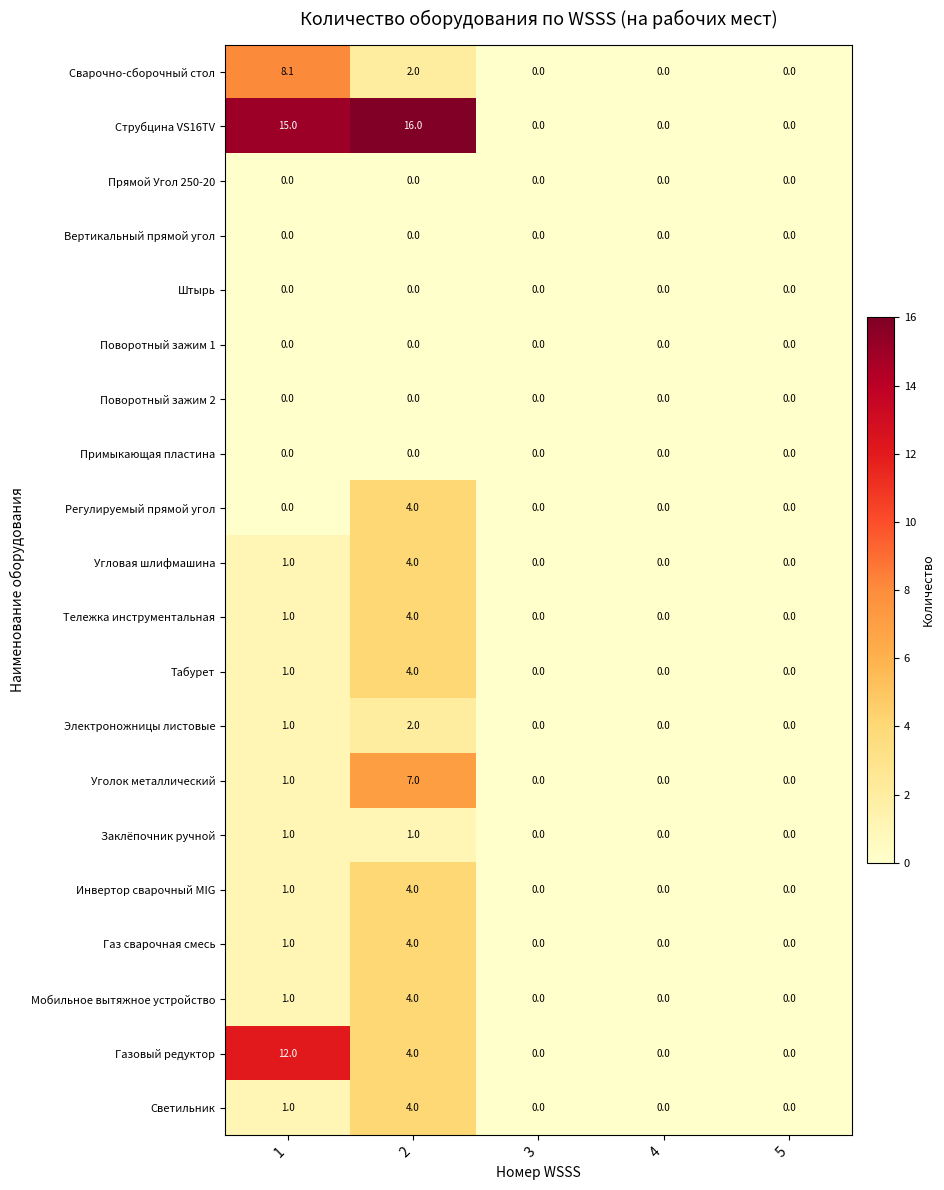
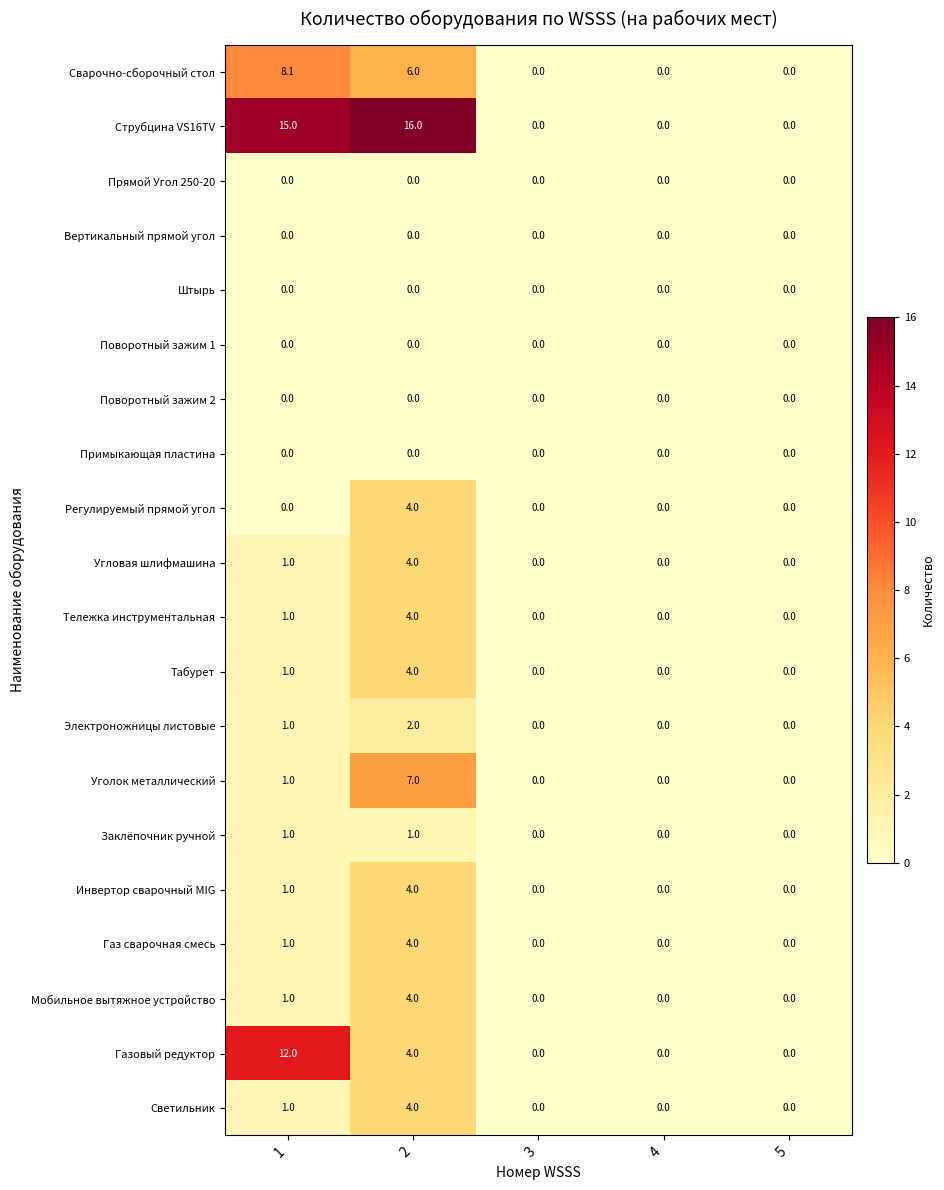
  {
    "Сварочно-сборочный стол": {
      "1": 8.1,
-     "2": 2.0,
+     "2": 6.0,
      "3": 0.0,
      "4": 0.0,
      "5": 0.0
    },
    "Струбцина VS16TV": {
      "1": 15.0,
      "2": 16.0,
      "3": 0.0,
      "4": 0.0,
      "5": 0.0
    },
    "Прямой Угол 250-20": {
      "1": 0.0,
      "2": 0.0,
      "3": 0.0,
      "4": 0.0,
      "5": 0.0
    },
    "Вертикальный прямой угол": {
      "1": 0.0,
      "2": 0.0,
      "3": 0.0,
      "4": 0.0,
      "5": 0.0
    },
    "Штырь": {
      "1": 0.0,
      "2": 0.0,
      "3": 0.0,
      "4": 0.0,
      "5": 0.0
    },
    "Поворотный зажим 1": {
      "1": 0.0,
      "2": 0.0,
      "3": 0.0,
      "4": 0.0,
      "5": 0.0
    },
    "Поворотный зажим 2": {
      "1": 0.0,
      "2": 0.0,
      "3": 0.0,
      "4": 0.0,
      "5": 0.0
    },
    "Примыкающая пластина": {
      "1": 0.0,
      "2": 0.0,
      "3": 0.0,
      "4": 0.0,
      "5": 0.0
    },
    "Регулируемый прямой угол": {
      "1": 0.0,
      "2": 4.0,
      "3": 0.0,
      "4": 0.0,
      "5": 0.0
    },
    "Угловая шлифмашина": {
      "1": 1.0,
      "2": 4.0,
      "3": 0.0,
      "4": 0.0,
      "5": 0.0
    },
    "Тележка инструментальная": {
      "1": 1.0,
      "2": 4.0,
      "3": 0.0,
      "4": 0.0,
      "5": 0.0
    },
    "Табурет": {
      "1": 1.0,
      "2": 4.0,
      "3": 0.0,
      "4": 0.0,
      "5": 0.0
    },
    "Электроножницы листовые": {
      "1": 1.0,
      "2": 2.0,
      "3": 0.0,
      "4": 0.0,
      "5": 0.0
    },
    "Уголок металлический": {
      "1": 1.0,
      "2": 7.0,
      "3": 0.0,
      "4": 0.0,
      "5": 0.0
    },
    "Заклёпочник ручной": {
      "1": 1.0,
      "2": 1.0,
      "3": 0.0,
      "4": 0.0,
      "5": 0.0
    },
    "Инвертор сварочный MIG": {
      "1": 1.0,
      "2": 4.0,
      "3": 0.0,
      "4": 0.0,
      "5": 0.0
    },
    "Газ сварочная смесь": {
      "1": 1.0,
      "2": 4.0,
      "3": 0.0,
      "4": 0.0,
      "5": 0.0
    },
    "Мобильное вытяжное устройство": {
      "1": 1.0,
      "2": 4.0,
      "3": 0.0,
      "4": 0.0,
      "5": 0.0
    },
    "Газовый редуктор": {
      "1": 12.0,
      "2": 4.0,
      "3": 0.0,
      "4": 0.0,
      "5": 0.0
    },
    "Светильник": {
      "1": 1.0,
      "2": 4.0,
      "3": 0.0,
      "4": 0.0,
      "5": 0.0
    }
  }
